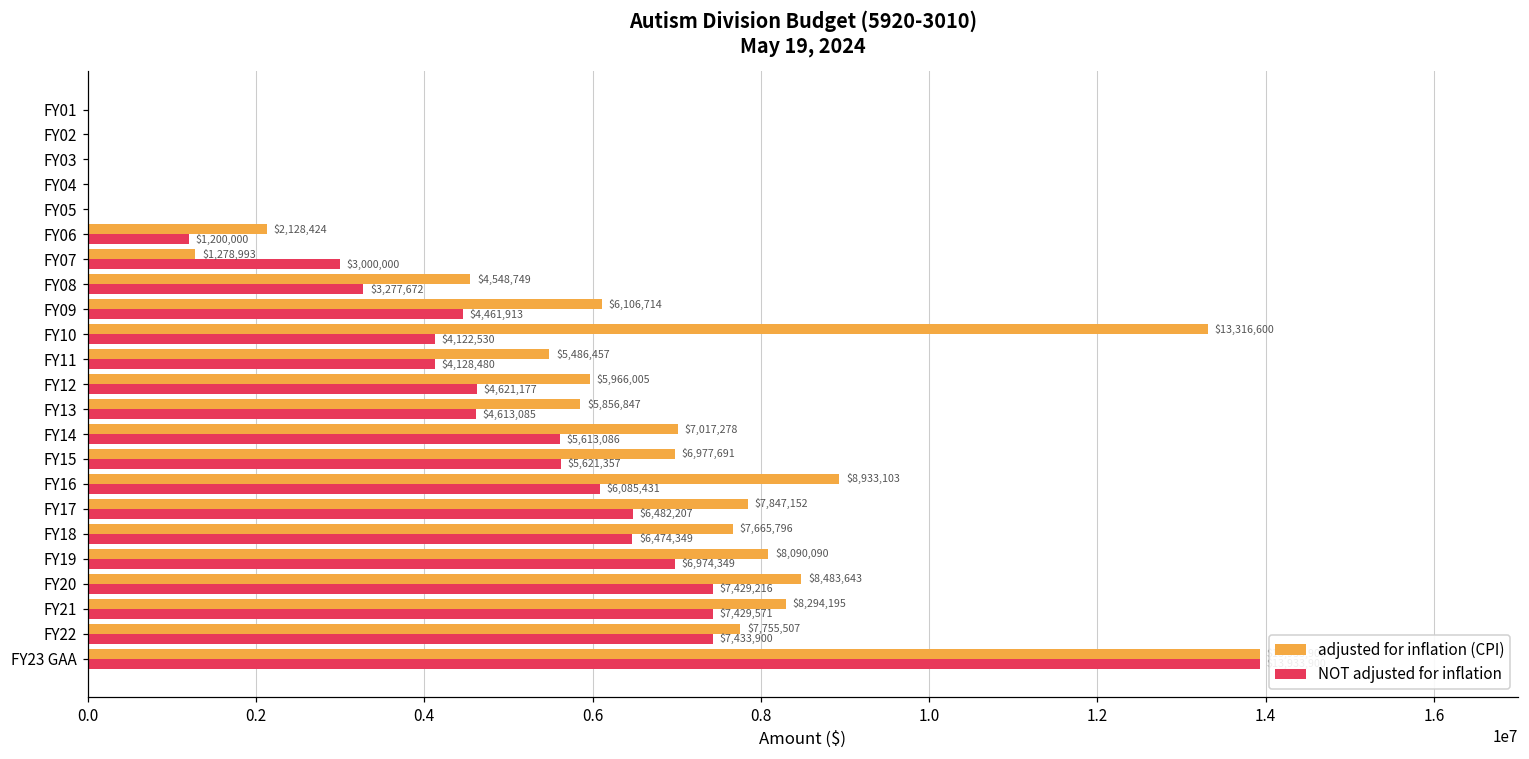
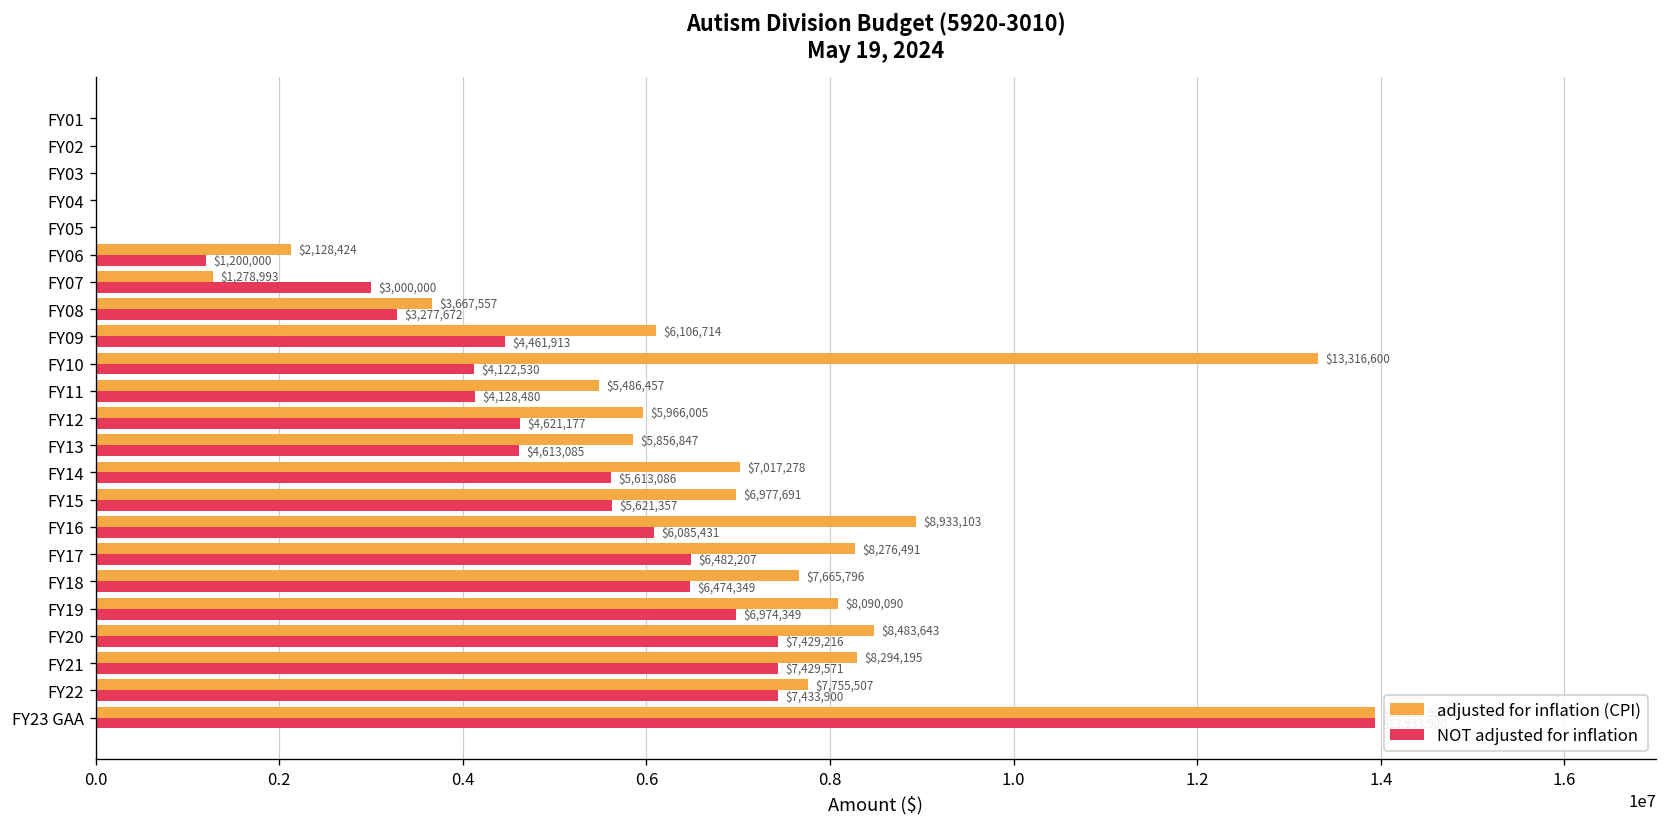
  {
    "adjusted for inflation (CPI)": {
      "FY06": "$2,128,424",
      "FY07": "$1,278,993",
-     "FY08": "$4,548,749",
+     "FY08": "$3,667,557",
      "FY09": "$6,106,714",
      "FY10": "$13,316,600",
      "FY11": "$5,486,457",
      "FY12": "$5,966,005",
      "FY13": "$5,856,847",
      "FY14": "$7,017,278",
      "FY15": "$6,977,691",
      "FY16": "$8,933,103",
-     "FY17": "$7,847,152",
+     "FY17": "$8,276,491",
      "FY18": "$7,665,796",
      "FY19": "$8,090,090",
      "FY20": "$8,483,643",
      "FY21": "$8,294,195",
      "FY22": "$7,755,507"
    },
    "NOT adjusted for inflation": {
      "FY06": "$1,200,000",
      "FY07": "$3,000,000",
      "FY08": "$3,277,672",
      "FY09": "$4,461,913",
      "FY10": "$4,122,530",
      "FY11": "$4,128,480",
      "FY12": "$4,621,177",
      "FY13": "$4,613,085",
      "FY14": "$5,613,086",
      "FY15": "$5,621,357",
      "FY16": "$6,085,431",
      "FY17": "$6,482,207",
      "FY18": "$6,474,349",
      "FY19": "$6,974,349",
      "FY20": "$7,429,216",
      "FY21": "$7,429,571",
      "FY22": "$7,433,900"
    }
  }
